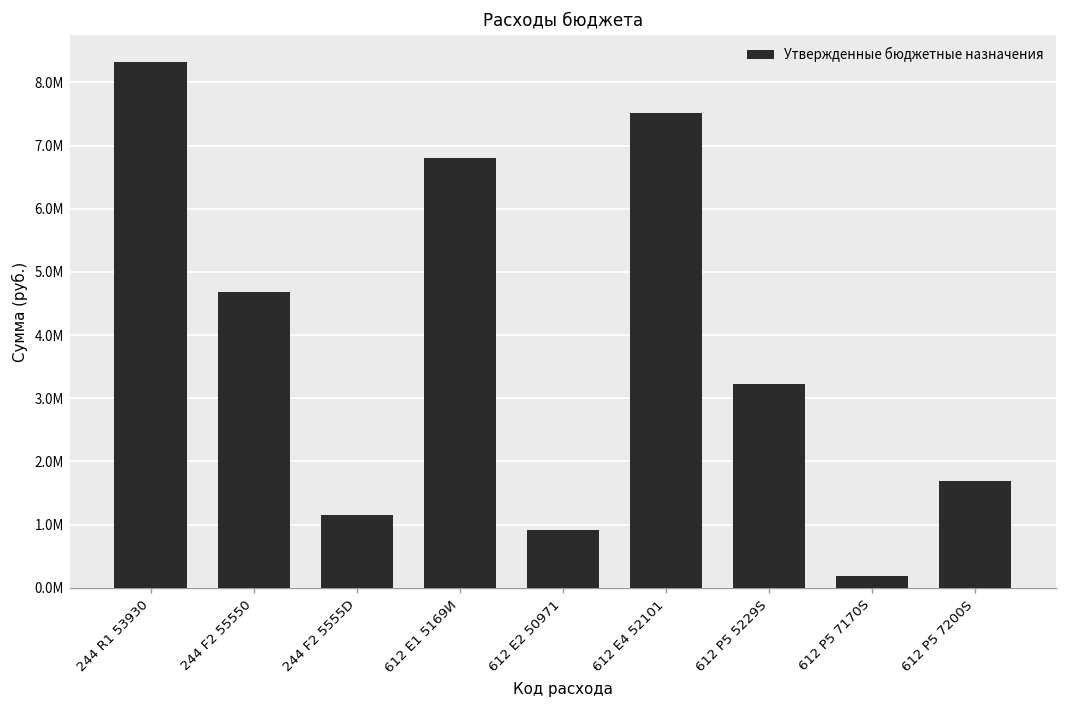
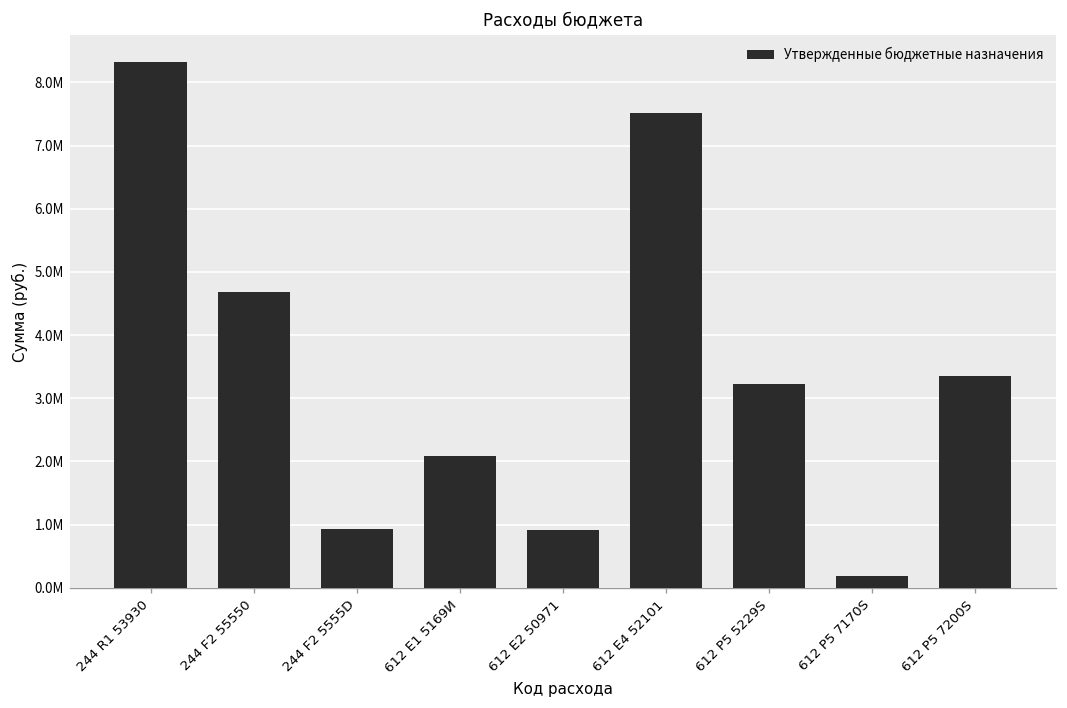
  {
    "244 R1 53930": 8300000,
    "244 F2 55550": 4700000,
-   "244 F2 5555D": 1200000,
-   "612 E1 5169И": 6800000,
+   "244 F2 5555D": 900000,
+   "612 E1 5169И": 2100000,
    "612 E2 50971": 900000,
    "612 E4 52101": 7500000,
    "612 P5 5229S": 3200000,
    "612 P5 7170S": 200000,
-   "612 P5 7200S": 1700000
+   "612 P5 7200S": 3300000
  }
